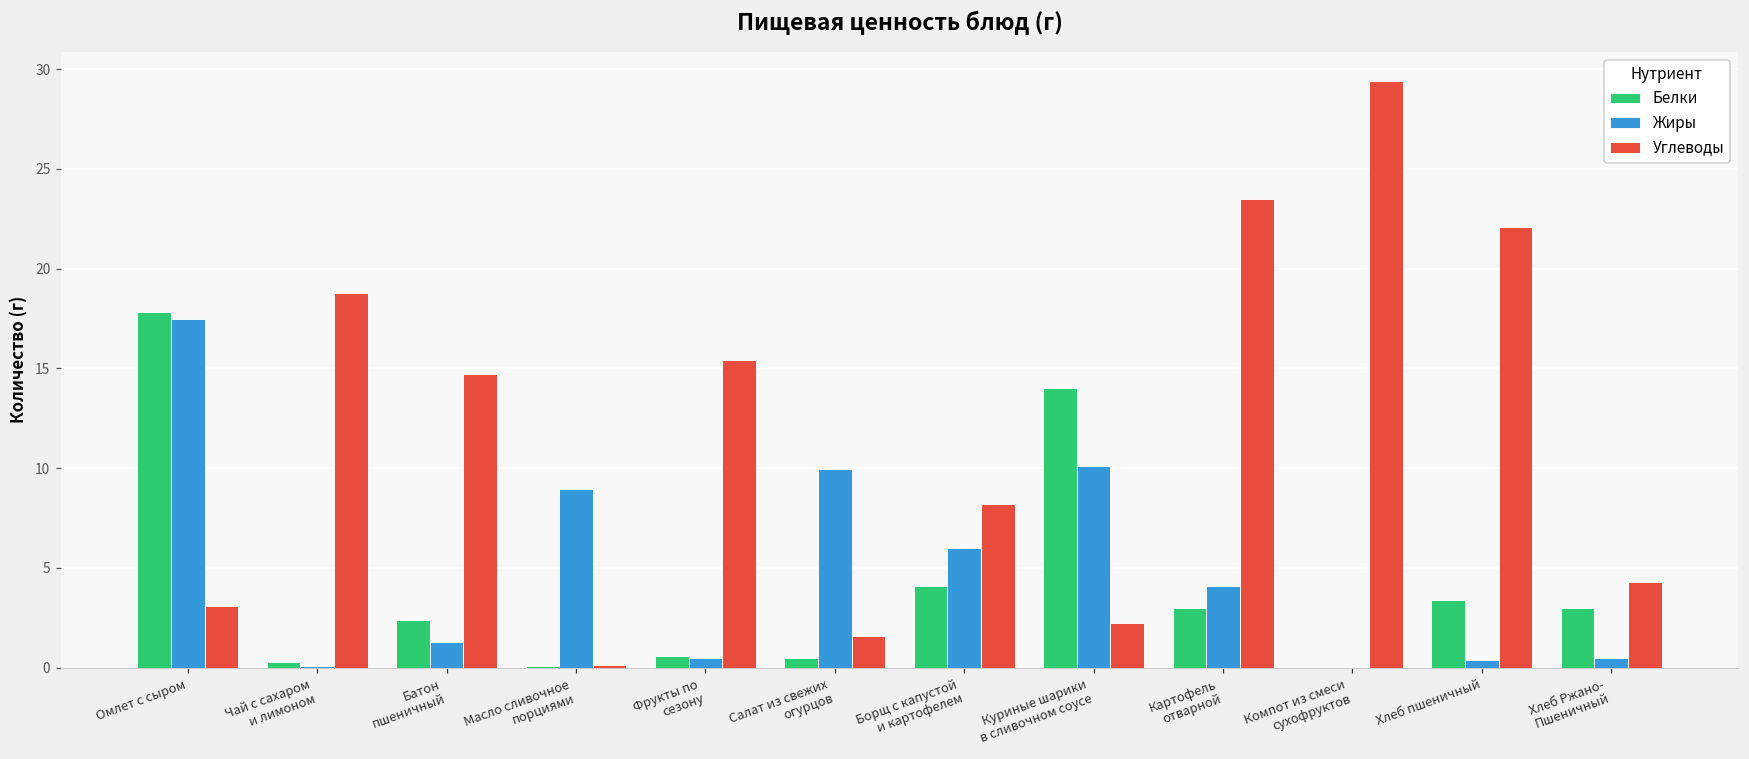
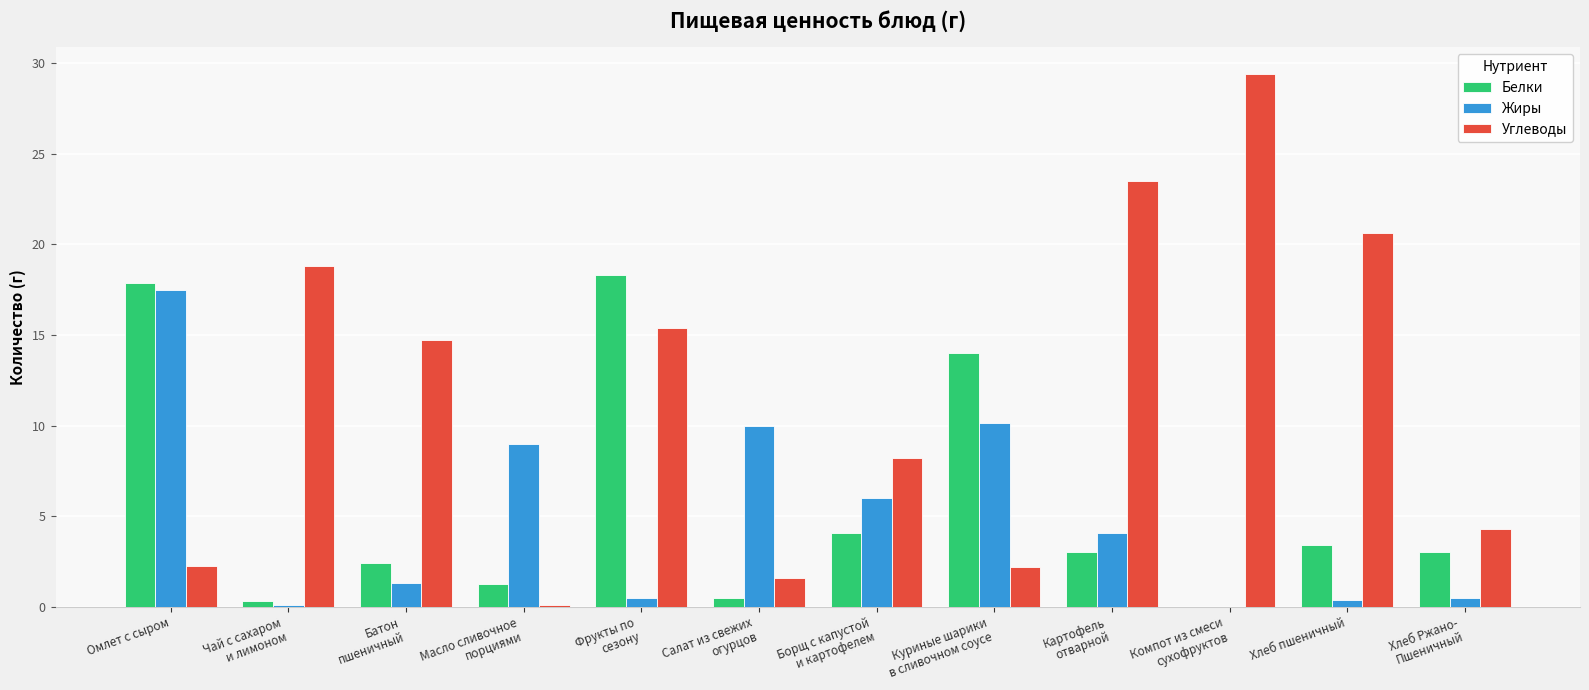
  {
    "Белки": {
      "Омлет с сыром": 17.9,
      "Чай с сахаром и лимоном": 0.3,
      "Батон пшеничный": 2.4,
-     "Масло сливочное порциями": 0.1,
-     "Фрукты по сезону": 0.6,
+     "Масло сливочное порциями": 1.3,
+     "Фрукты по сезону": 18.3,
      "Салат из свежих огурцов": 0.5,
      "Борщ с капустой и картофелем": 4.1,
      "Куриные шарики в сливочном соусе": 14.0,
      "Картофель отварной": 3.0,
      "Компот из смеси сухофруктов": 0.0,
      "Хлеб пшеничный": 3.4,
      "Хлеб Ржано- Пшеничный": 3.0
    },
    "Жиры": {
      "Омлет с сыром": 17.5,
      "Батон пшеничный": 1.3,
      "Масло сливочное порциями": 9.0,
      "Фрукты по сезону": 0.5,
      "Салат из свежих огурцов": 10.0,
      "Борщ с капустой и картофелем": 6.0,
      "Куриные шарики в сливочном соусе": 10.1,
      "Картофель отварной": 4.1,
      "Компот из смеси сухофруктов": 0.0,
      "Хлеб пшеничный": 0.4,
      "Хлеб Ржано- Пшеничный": 0.5
    },
    "Углеводы": {
-     "Омлет с сыром": 3.1,
+     "Омлет с сыром": 2.2,
      "Чай с сахаром и лимоном": 18.8,
      "Батон пшеничный": 14.7,
      "Фрукты по сезону": 15.4,
      "Салат из свежих огурцов": 1.6,
      "Борщ с капустой и картофелем": 8.2,
      "Куриные шарики в сливочном соусе": 2.2,
      "Картофель отварной": 23.5,
      "Компот из смеси сухофруктов": 29.4,
-     "Хлеб пшеничный": 22.1,
+     "Хлеб пшеничный": 20.6,
      "Хлеб Ржано- Пшеничный": 4.3
    }
  }
